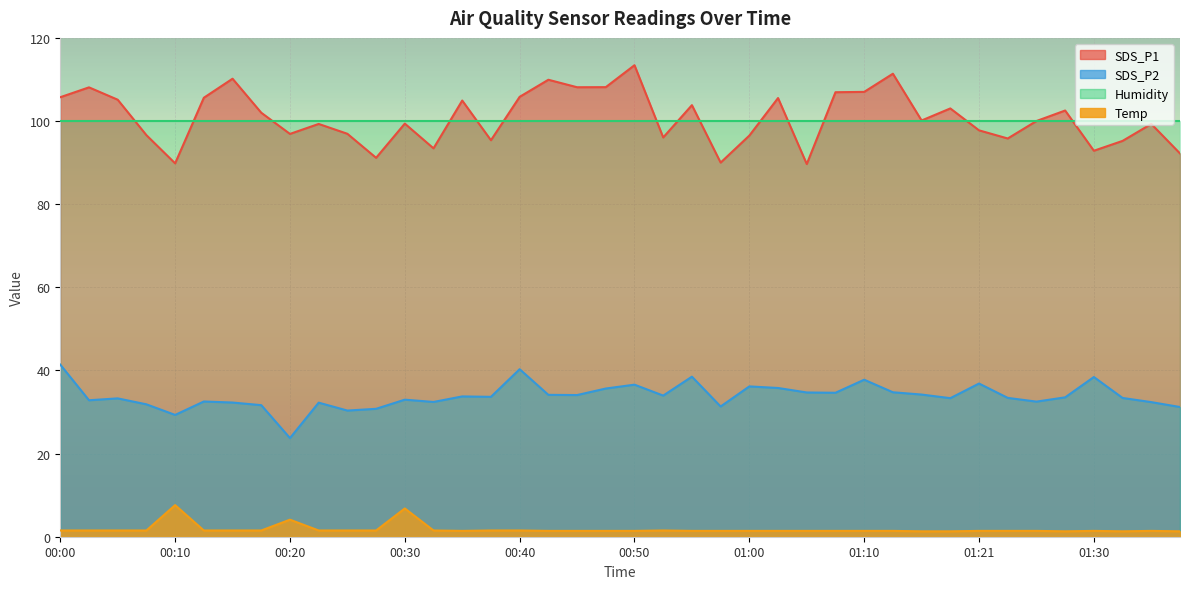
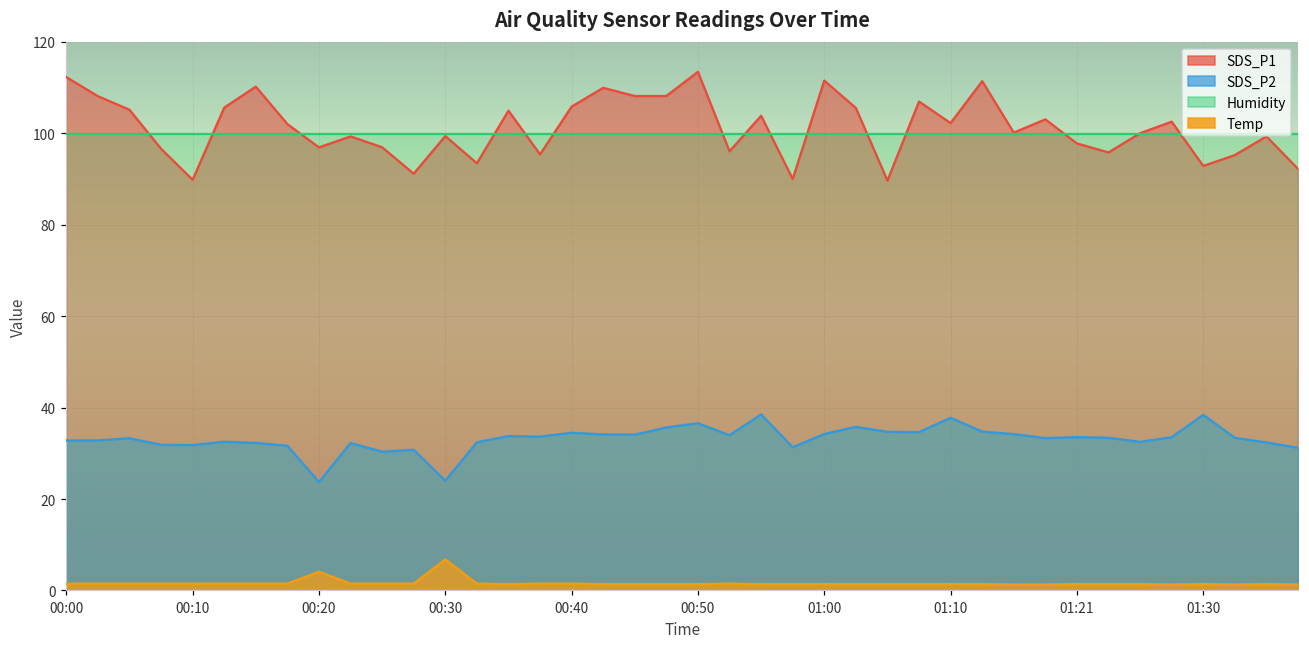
  {
    "SDS_P1": {
-     "00:00": 106,
+     "00:00": 112,
      "00:10": 90,
      "00:20": 97,
      "00:40": 106,
      "00:50": 113,
-     "01:00": 97,
-     "01:10": 107,
+     "01:00": 112,
+     "01:10": 102,
      "01:21": 98,
      "01:30": 93
    },
    "SDS_P2": {
-     "00:00": 41,
-     "00:10": 29,
+     "00:00": 33,
+     "00:10": 32,
      "00:20": 24,
-     "00:30": 33,
-     "00:40": 40,
+     "00:30": 24,
+     "00:40": 35,
      "00:50": 37,
-     "01:00": 36,
+     "01:00": 34,
      "01:10": 38,
-     "01:21": 37,
+     "01:21": 34,
      "01:30": 38
    },
    "Humidity": {
      "00:00": 100,
      "00:10": 100,
      "00:20": 100,
      "00:40": 100,
      "00:50": 100,
      "01:00": 100,
      "01:10": 100,
      "01:21": 100
    },
    "Temp": {
      "00:00": 2,
-     "00:10": 8,
+     "00:10": 2,
      "00:20": 4,
      "00:30": 7,
      "00:40": 2,
      "00:50": 1,
      "01:00": 1,
      "01:10": 1,
      "01:21": 1,
      "01:30": 1
    }
  }
